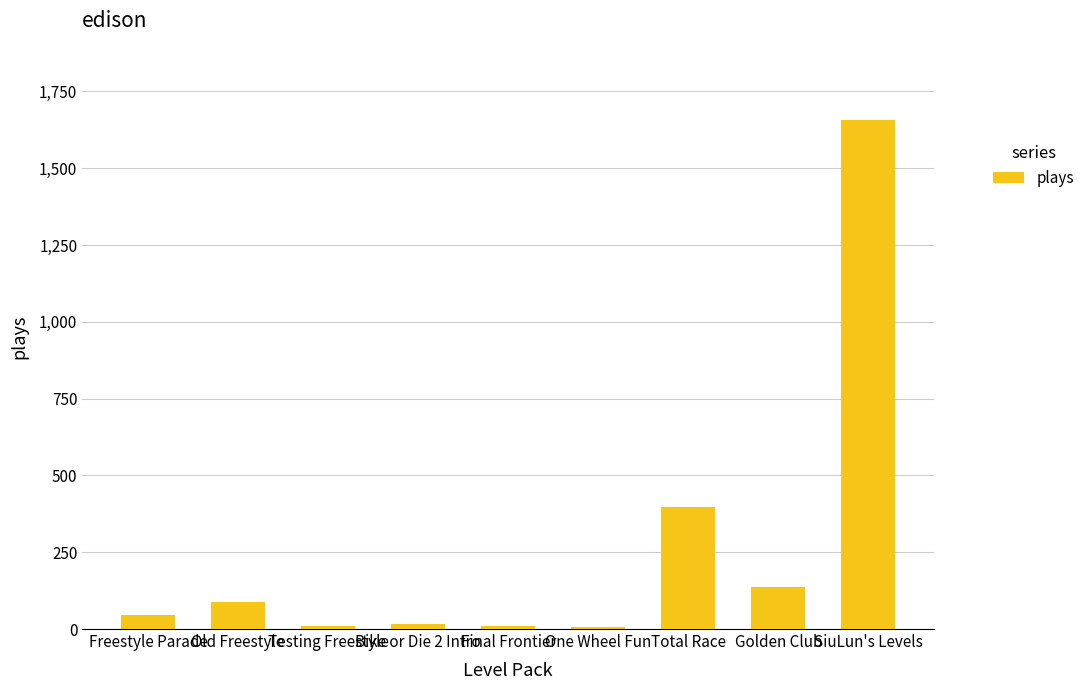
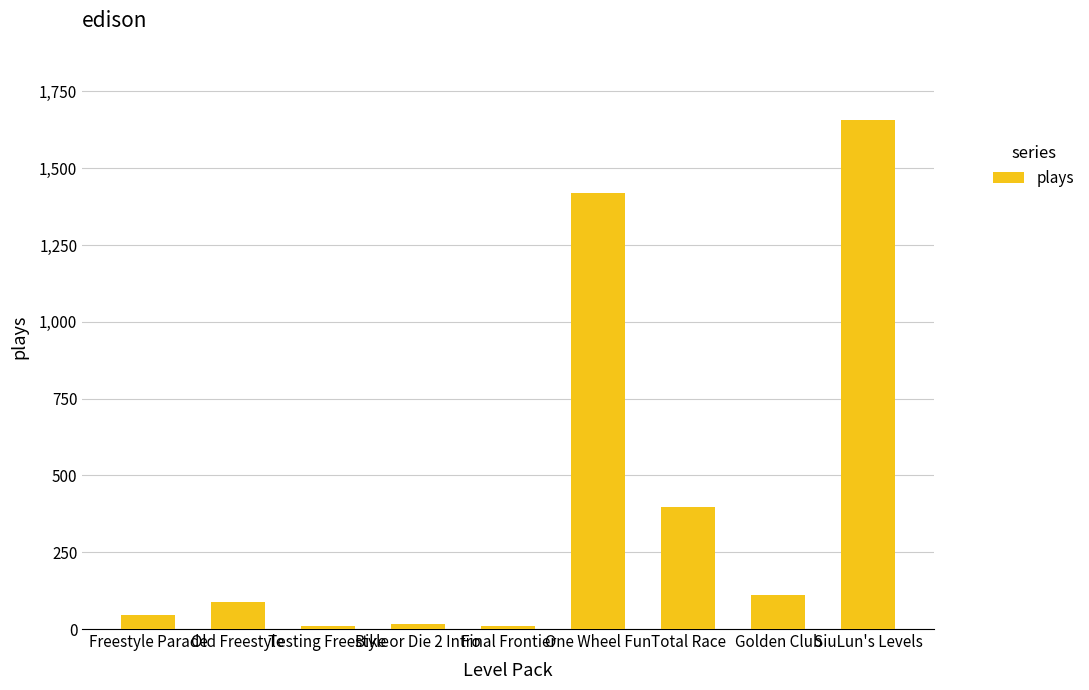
  {
    "Freestyle Parade": "50",
-   "One Wheel Fun": "10",
+   "One Wheel Fun": "1,420",
    "Total Race": "400",
-   "Golden Club": "140",
+   "Golden Club": "110",
    "SiuLun's Levels": "1,660"
  }
